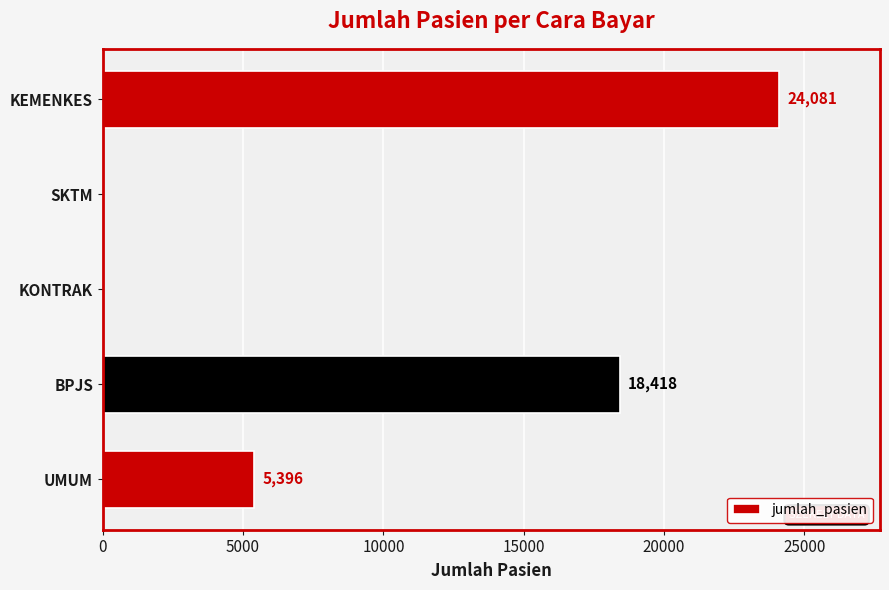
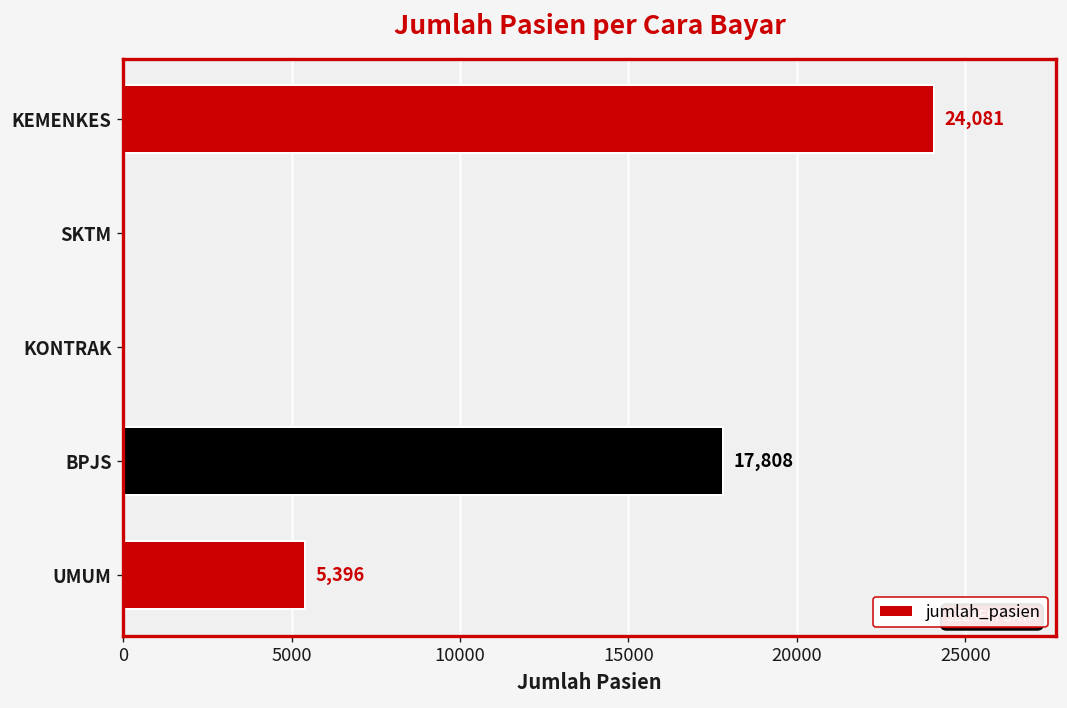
  {
    "KEMENKES": "24,081",
-   "BPJS": "18,418",
+   "BPJS": "17,808",
    "UMUM": "5,396"
  }
